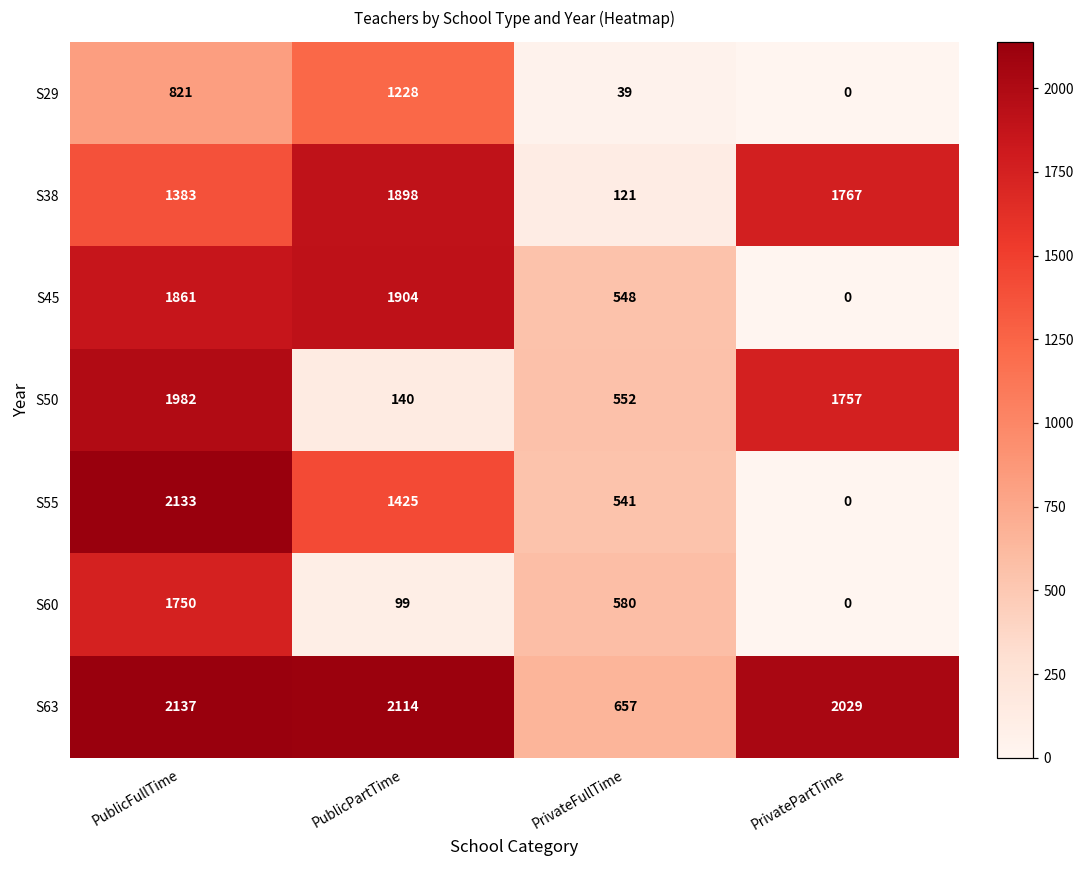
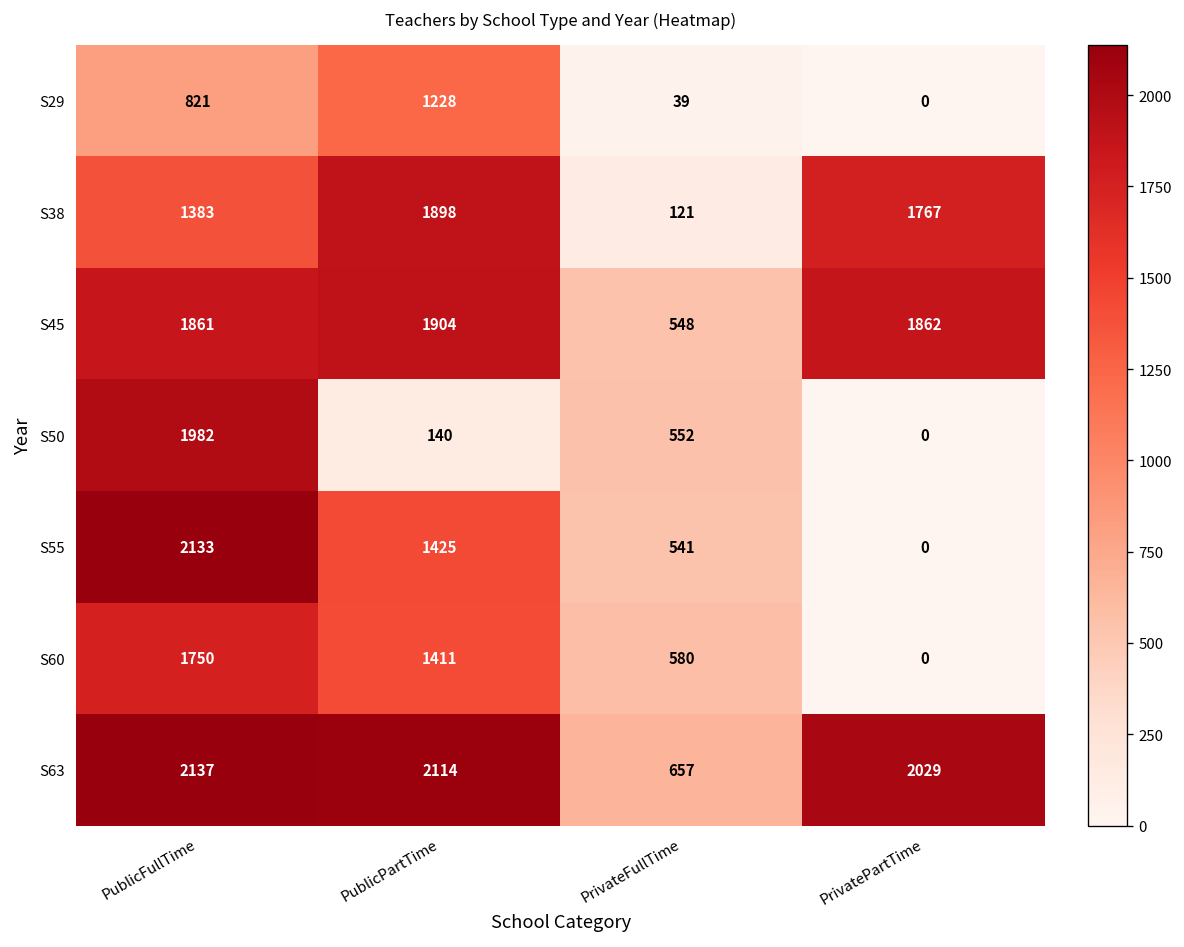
  {
    "S29": {
      "PublicFullTime": 821,
      "PublicPartTime": 1228,
      "PrivateFullTime": 39,
      "PrivatePartTime": 0
    },
    "S38": {
      "PublicFullTime": 1383,
      "PublicPartTime": 1898,
      "PrivateFullTime": 121,
      "PrivatePartTime": 1767
    },
    "S45": {
      "PublicFullTime": 1861,
      "PublicPartTime": 1904,
      "PrivateFullTime": 548,
-     "PrivatePartTime": 0
+     "PrivatePartTime": 1862
    },
    "S50": {
      "PublicFullTime": 1982,
      "PublicPartTime": 140,
      "PrivateFullTime": 552,
-     "PrivatePartTime": 1757
+     "PrivatePartTime": 0
    },
    "S55": {
      "PublicFullTime": 2133,
      "PublicPartTime": 1425,
      "PrivateFullTime": 541,
      "PrivatePartTime": 0
    },
    "S60": {
      "PublicFullTime": 1750,
-     "PublicPartTime": 99,
+     "PublicPartTime": 1411,
      "PrivateFullTime": 580,
      "PrivatePartTime": 0
    },
    "S63": {
      "PublicFullTime": 2137,
      "PublicPartTime": 2114,
      "PrivateFullTime": 657,
      "PrivatePartTime": 2029
    }
  }
